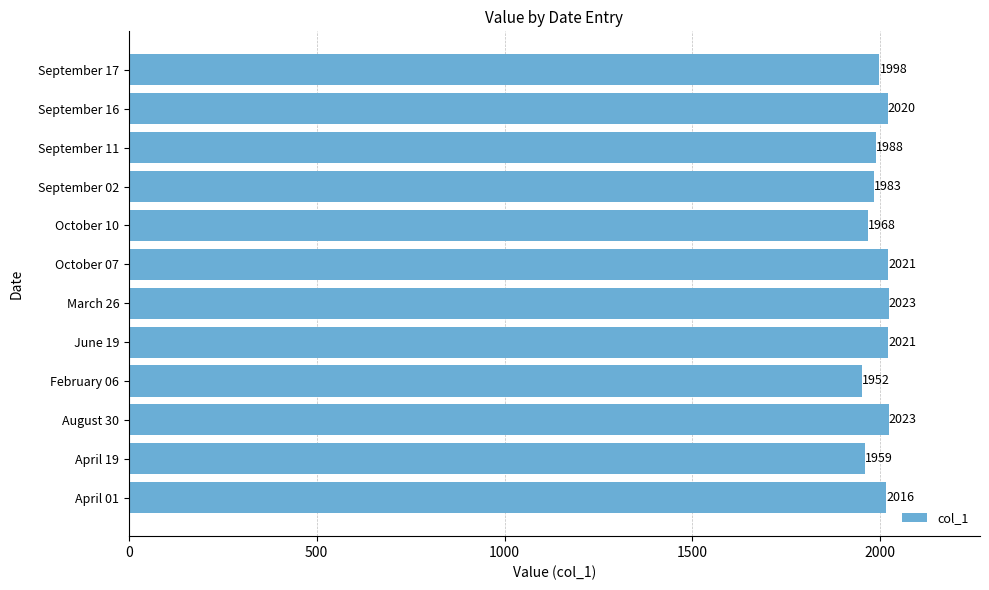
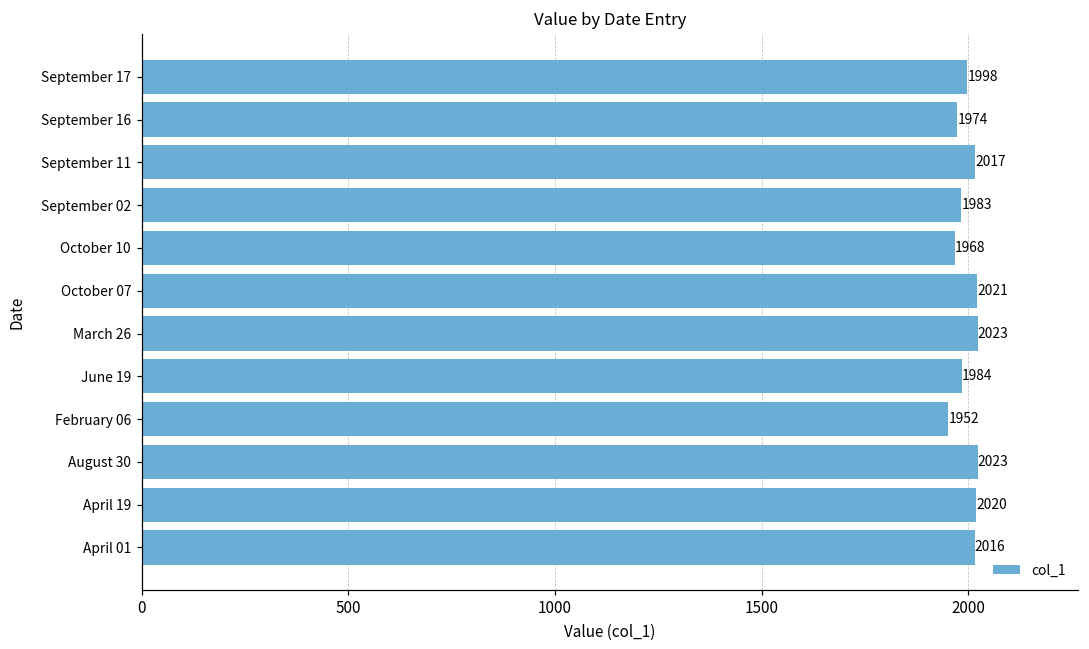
  {
    "September 17": 1998,
-   "September 16": 2020,
-   "September 11": 1988,
+   "September 16": 1974,
+   "September 11": 2017,
    "September 02": 1983,
    "October 10": 1968,
    "October 07": 2021,
    "March 26": 2023,
-   "June 19": 2021,
+   "June 19": 1984,
    "February 06": 1952,
    "August 30": 2023,
-   "April 19": 1959,
+   "April 19": 2020,
    "April 01": 2016
  }
